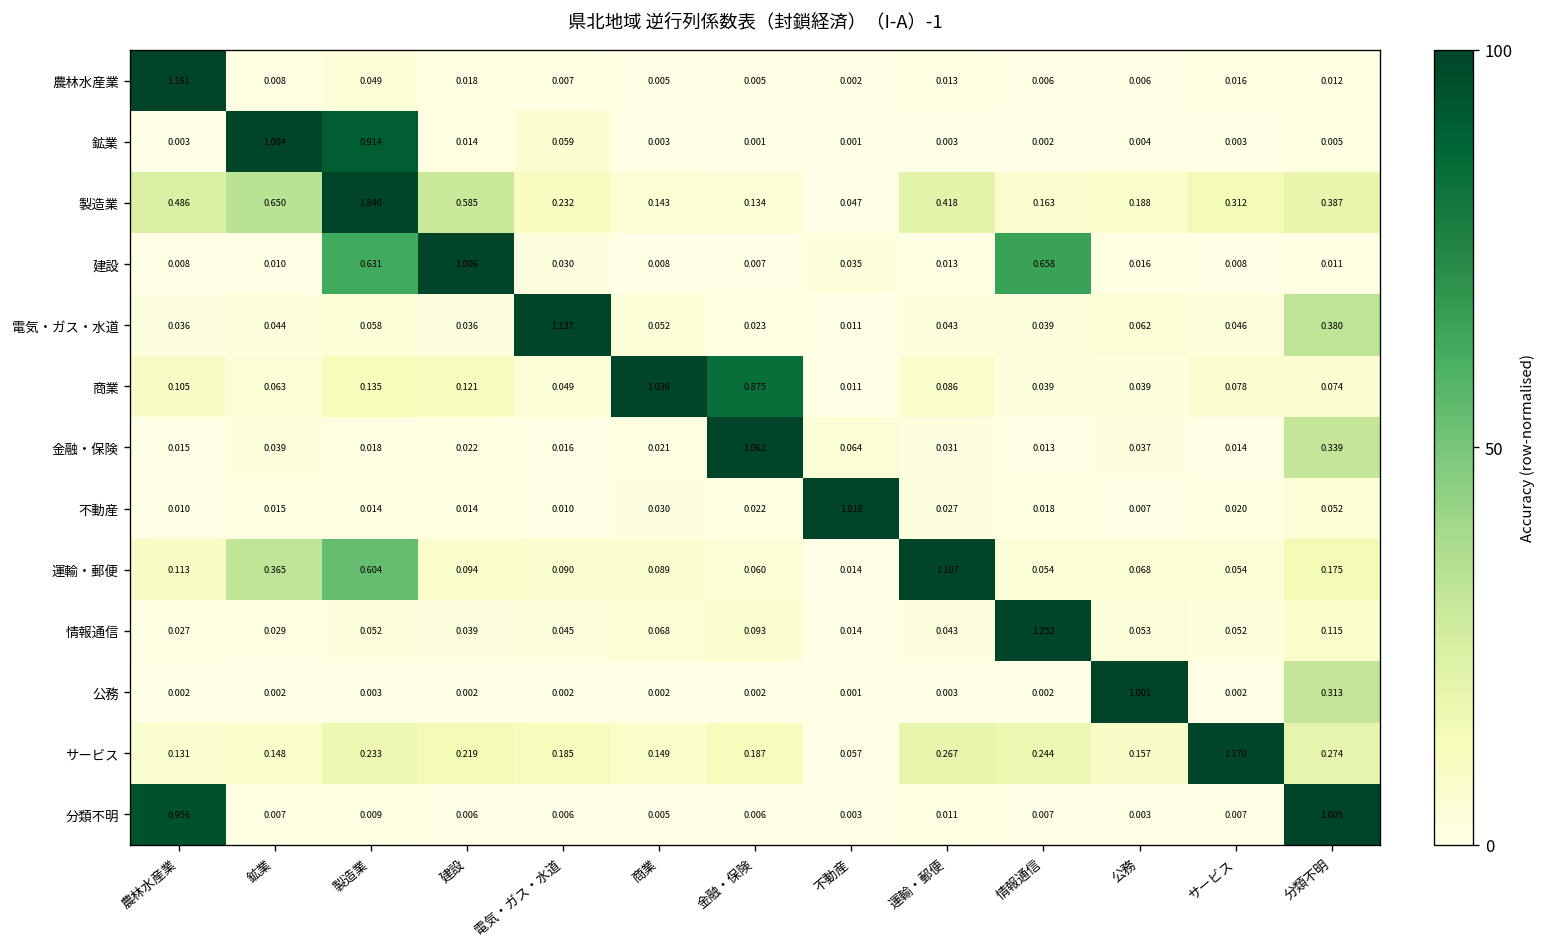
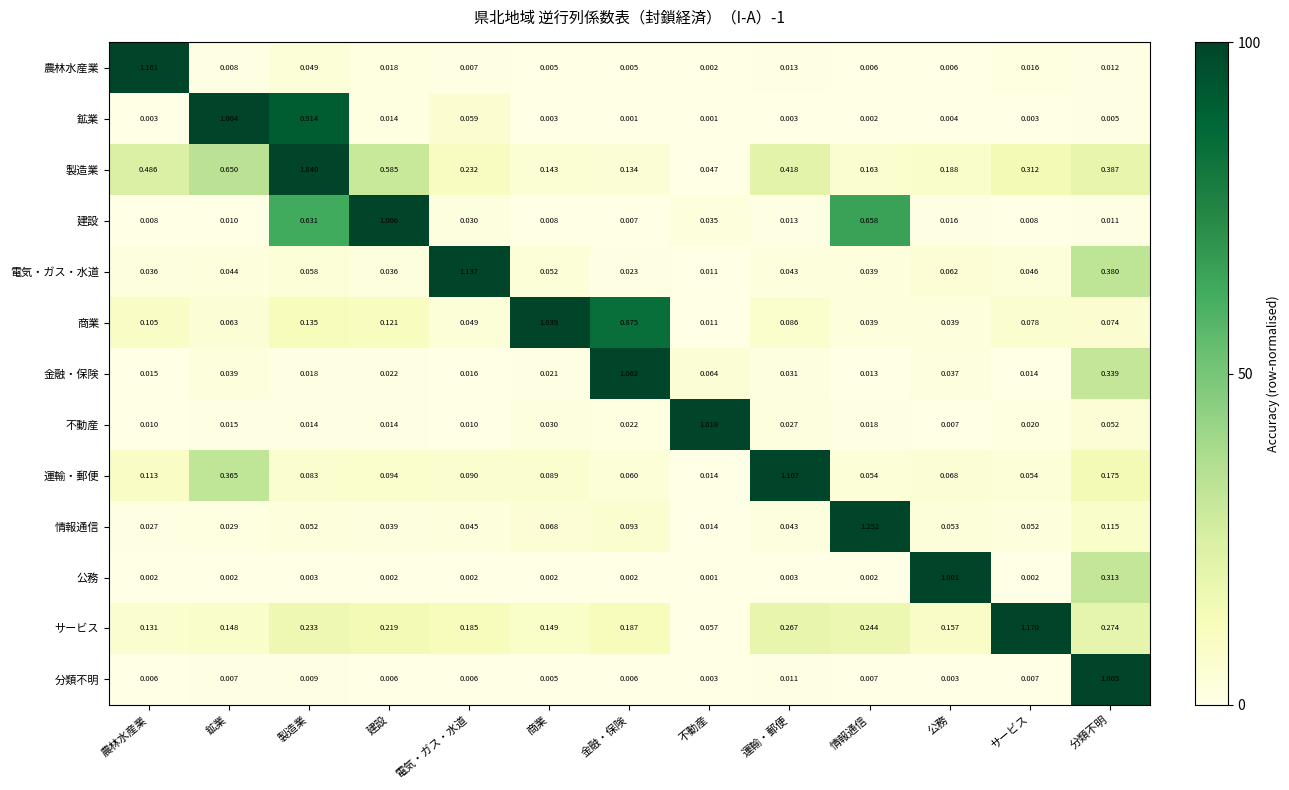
  {
    "農林水産業": {
      "農林水産業": 1.161,
      "鉱業": 0.008,
      "製造業": 0.049,
      "建設": 0.018,
      "電気・ガス・水道": 0.007,
      "商業": 0.005,
      "金融・保険": 0.005,
      "不動産": 0.002,
      "運輸・郵便": 0.013,
      "情報通信": 0.006,
      "公務": 0.006,
      "サービス": 0.016,
      "分類不明": 0.012
    },
    "鉱業": {
      "農林水産業": 0.003,
      "鉱業": 1.004,
      "製造業": 0.914,
      "建設": 0.014,
      "電気・ガス・水道": 0.059,
      "商業": 0.003,
      "金融・保険": 0.001,
      "不動産": 0.001,
      "運輸・郵便": 0.003,
      "情報通信": 0.002,
      "公務": 0.004,
      "サービス": 0.003,
      "分類不明": 0.005
    },
    "製造業": {
      "農林水産業": 0.486,
      "鉱業": 0.650,
      "製造業": 1.840,
      "建設": 0.585,
      "電気・ガス・水道": 0.232,
      "商業": 0.143,
      "金融・保険": 0.134,
      "不動産": 0.047,
      "運輸・郵便": 0.418,
      "情報通信": 0.163,
      "公務": 0.188,
      "サービス": 0.312,
      "分類不明": 0.387
    },
    "建設": {
      "農林水産業": 0.008,
      "鉱業": 0.010,
      "製造業": 0.631,
      "建設": 1.006,
      "電気・ガス・水道": 0.030,
      "商業": 0.008,
      "金融・保険": 0.007,
      "不動産": 0.035,
      "運輸・郵便": 0.013,
      "情報通信": 0.658,
      "公務": 0.016,
      "サービス": 0.008,
      "分類不明": 0.011
    },
    "電気・ガス・水道": {
      "農林水産業": 0.036,
      "鉱業": 0.044,
      "製造業": 0.058,
      "建設": 0.036,
      "電気・ガス・水道": 1.137,
      "商業": 0.052,
      "金融・保険": 0.023,
      "不動産": 0.011,
      "運輸・郵便": 0.043,
      "情報通信": 0.039,
      "公務": 0.062,
      "サービス": 0.046,
      "分類不明": 0.380
    },
    "商業": {
      "農林水産業": 0.105,
      "鉱業": 0.063,
      "製造業": 0.135,
      "建設": 0.121,
      "電気・ガス・水道": 0.049,
      "商業": 1.039,
      "金融・保険": 0.875,
      "不動産": 0.011,
      "運輸・郵便": 0.086,
      "情報通信": 0.039,
      "公務": 0.039,
      "サービス": 0.078,
      "分類不明": 0.074
    },
    "金融・保険": {
      "農林水産業": 0.015,
      "鉱業": 0.039,
      "製造業": 0.018,
      "建設": 0.022,
      "電気・ガス・水道": 0.016,
      "商業": 0.021,
      "金融・保険": 1.062,
      "不動産": 0.064,
      "運輸・郵便": 0.031,
      "情報通信": 0.013,
      "公務": 0.037,
      "サービス": 0.014,
      "分類不明": 0.339
    },
    "不動産": {
      "農林水産業": 0.010,
      "鉱業": 0.015,
      "製造業": 0.014,
      "建設": 0.014,
      "電気・ガス・水道": 0.010,
      "商業": 0.030,
      "金融・保険": 0.022,
      "不動産": 1.018,
      "運輸・郵便": 0.027,
      "情報通信": 0.018,
      "公務": 0.007,
      "サービス": 0.020,
      "分類不明": 0.052
    },
    "運輸・郵便": {
      "農林水産業": 0.113,
      "鉱業": 0.365,
-     "製造業": 0.604,
+     "製造業": 0.083,
      "建設": 0.094,
      "電気・ガス・水道": 0.090,
      "商業": 0.089,
      "金融・保険": 0.060,
      "不動産": 0.014,
      "運輸・郵便": 1.107,
      "情報通信": 0.054,
      "公務": 0.068,
      "サービス": 0.054,
      "分類不明": 0.175
    },
    "情報通信": {
      "農林水産業": 0.027,
      "鉱業": 0.029,
      "製造業": 0.052,
      "建設": 0.039,
      "電気・ガス・水道": 0.045,
      "商業": 0.068,
      "金融・保険": 0.093,
      "不動産": 0.014,
      "運輸・郵便": 0.043,
      "情報通信": 1.252,
      "公務": 0.053,
      "サービス": 0.052,
      "分類不明": 0.115
    },
    "公務": {
      "農林水産業": 0.002,
      "鉱業": 0.002,
      "製造業": 0.003,
      "建設": 0.002,
      "電気・ガス・水道": 0.002,
      "商業": 0.002,
      "金融・保険": 0.002,
      "不動産": 0.001,
      "運輸・郵便": 0.003,
      "情報通信": 0.002,
      "公務": 1.001,
      "サービス": 0.002,
      "分類不明": 0.313
    },
    "サービス": {
      "農林水産業": 0.131,
      "鉱業": 0.148,
      "製造業": 0.233,
      "建設": 0.219,
      "電気・ガス・水道": 0.185,
      "商業": 0.149,
      "金融・保険": 0.187,
      "不動産": 0.057,
      "運輸・郵便": 0.267,
      "情報通信": 0.244,
      "公務": 0.157,
      "サービス": 1.170,
      "分類不明": 0.274
    },
    "分類不明": {
-     "農林水産業": 0.956,
+     "農林水産業": 0.006,
      "鉱業": 0.007,
      "製造業": 0.009,
      "建設": 0.006,
      "電気・ガス・水道": 0.006,
      "商業": 0.005,
      "金融・保険": 0.006,
      "不動産": 0.003,
      "運輸・郵便": 0.011,
      "情報通信": 0.007,
      "公務": 0.003,
      "サービス": 0.007,
      "分類不明": 1.005
    }
  }
